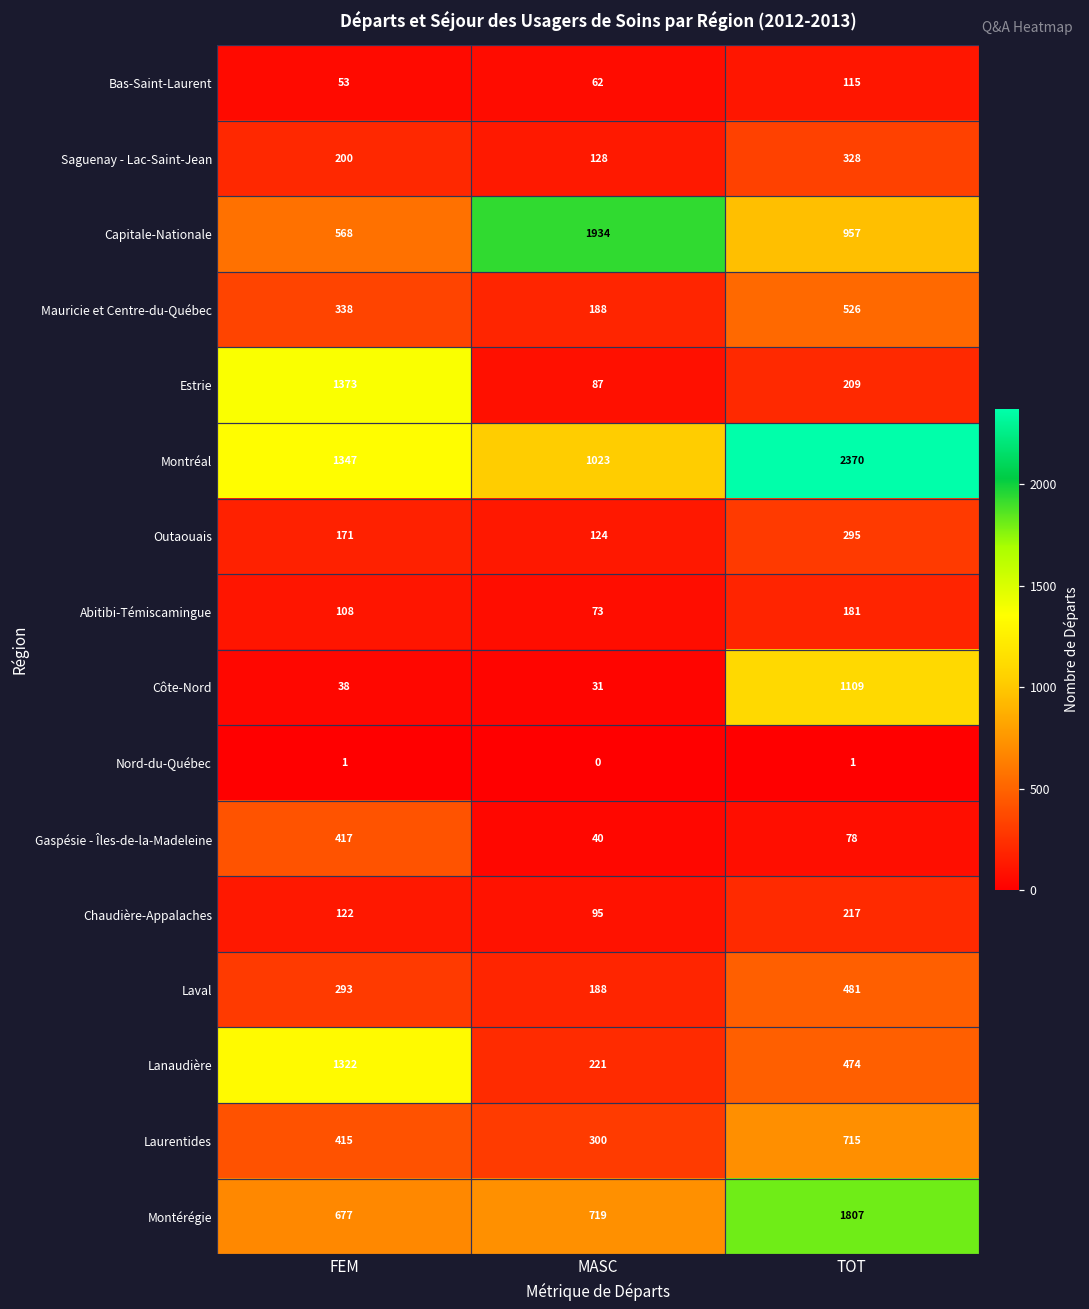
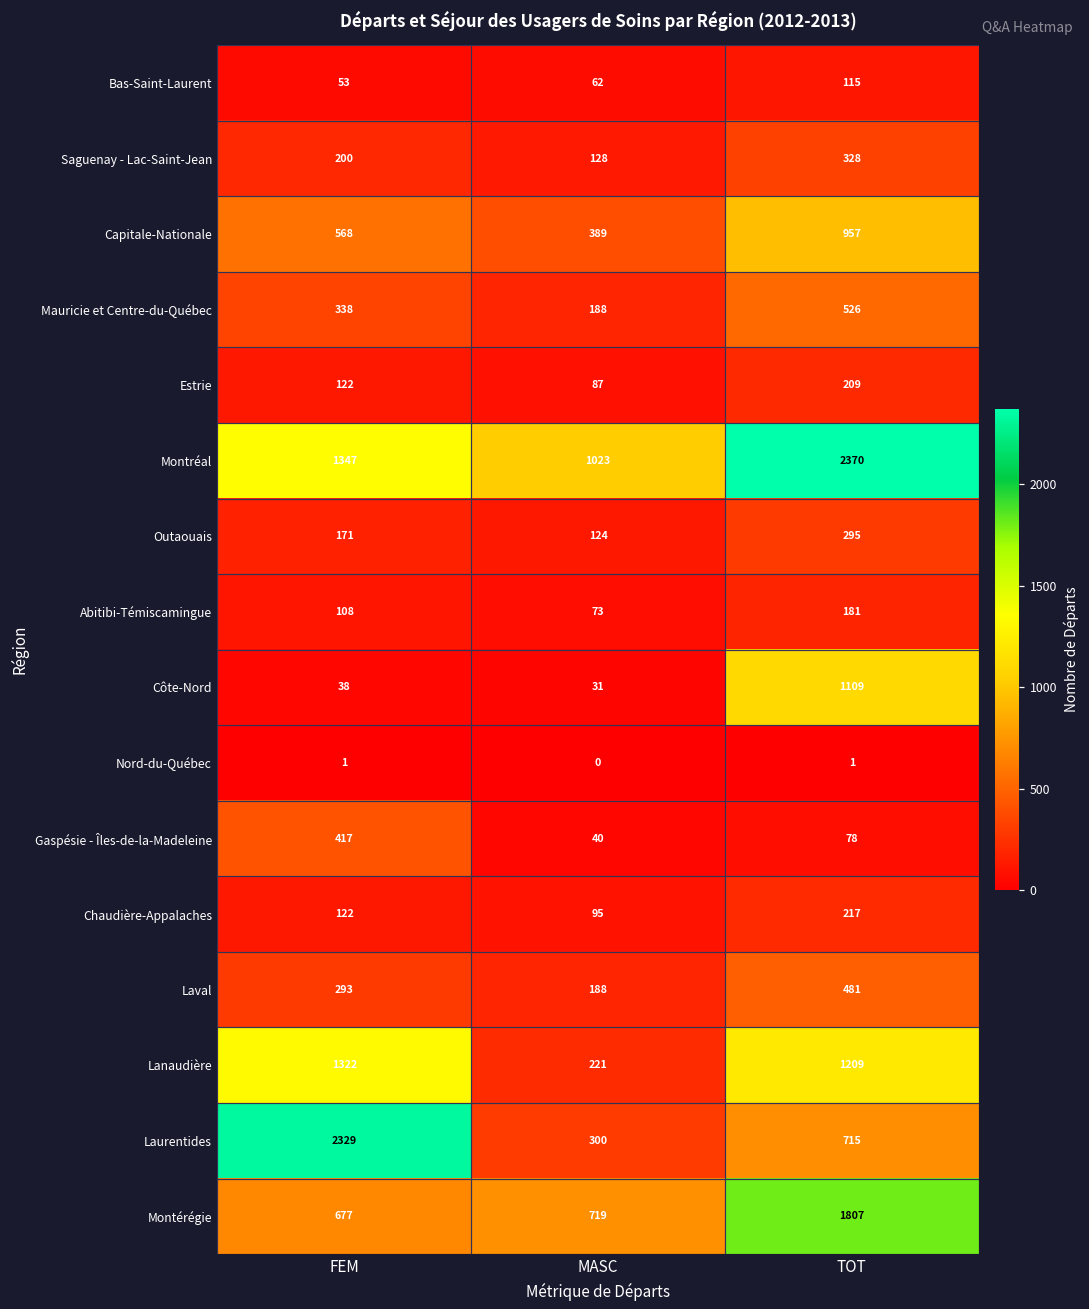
  {
    "Bas-Saint-Laurent": {
      "FEM": 53,
      "MASC": 62,
      "TOT": 115
    },
    "Saguenay - Lac-Saint-Jean": {
      "FEM": 200,
      "MASC": 128,
      "TOT": 328
    },
    "Capitale-Nationale": {
      "FEM": 568,
-     "MASC": 1934,
+     "MASC": 389,
      "TOT": 957
    },
    "Mauricie et Centre-du-Québec": {
      "FEM": 338,
      "MASC": 188,
      "TOT": 526
    },
    "Estrie": {
-     "FEM": 1373,
+     "FEM": 122,
      "MASC": 87,
      "TOT": 209
    },
    "Montréal": {
      "FEM": 1347,
      "MASC": 1023,
      "TOT": 2370
    },
    "Outaouais": {
      "FEM": 171,
      "MASC": 124,
      "TOT": 295
    },
    "Abitibi-Témiscamingue": {
      "FEM": 108,
      "MASC": 73,
      "TOT": 181
    },
    "Côte-Nord": {
      "FEM": 38,
      "MASC": 31,
      "TOT": 1109
    },
    "Nord-du-Québec": {
      "FEM": 1,
      "MASC": 0,
      "TOT": 1
    },
    "Gaspésie - Îles-de-la-Madeleine": {
      "FEM": 417,
      "MASC": 40,
      "TOT": 78
    },
    "Chaudière-Appalaches": {
      "FEM": 122,
      "MASC": 95,
      "TOT": 217
    },
    "Laval": {
      "FEM": 293,
      "MASC": 188,
      "TOT": 481
    },
    "Lanaudière": {
      "FEM": 1322,
      "MASC": 221,
-     "TOT": 474
+     "TOT": 1209
    },
    "Laurentides": {
-     "FEM": 415,
+     "FEM": 2329,
      "MASC": 300,
      "TOT": 715
    },
    "Montérégie": {
      "FEM": 677,
      "MASC": 719,
      "TOT": 1807
    }
  }
